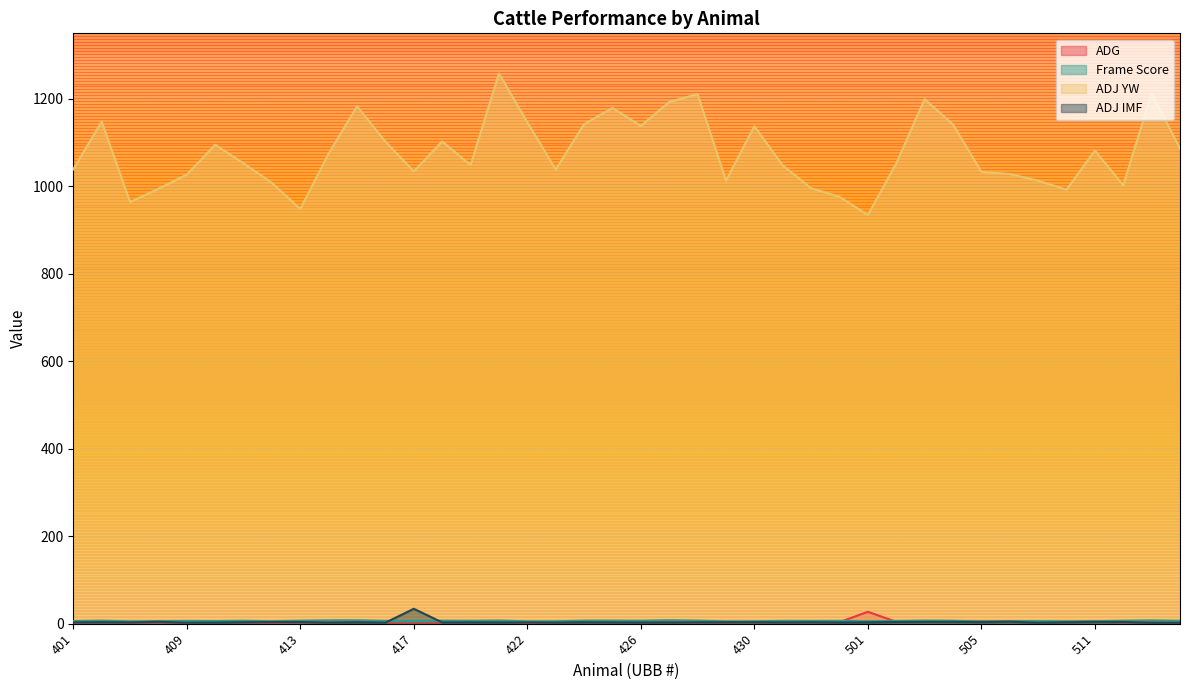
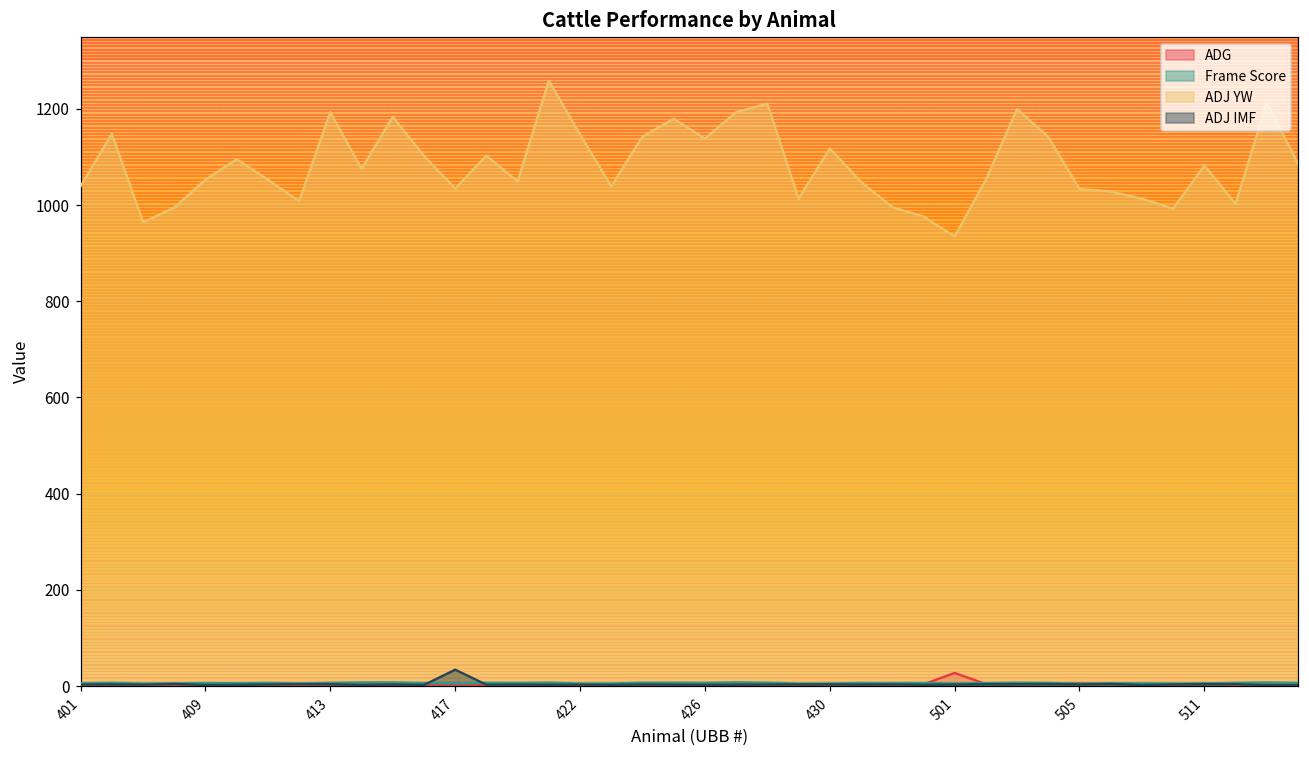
  {
    "ADG": {
      "501": 30
    },
    "ADJ YW": {
      "401": 1040,
-     "409": 1030,
-     "413": 950,
+     "409": 1050,
+     "413": 1190,
      "417": 1030,
      "422": 1150,
      "426": 1140,
-     "430": 1140,
+     "430": 1120,
      "501": 930,
      "505": 1030,
      "511": 1080
    },
    "ADJ IMF": {
      "417": 30
    }
  }
